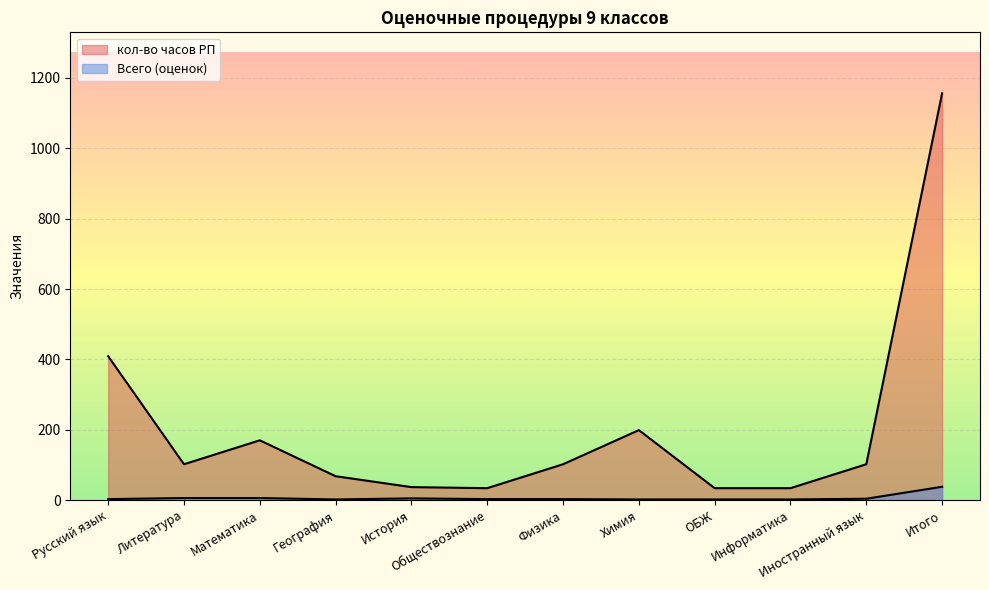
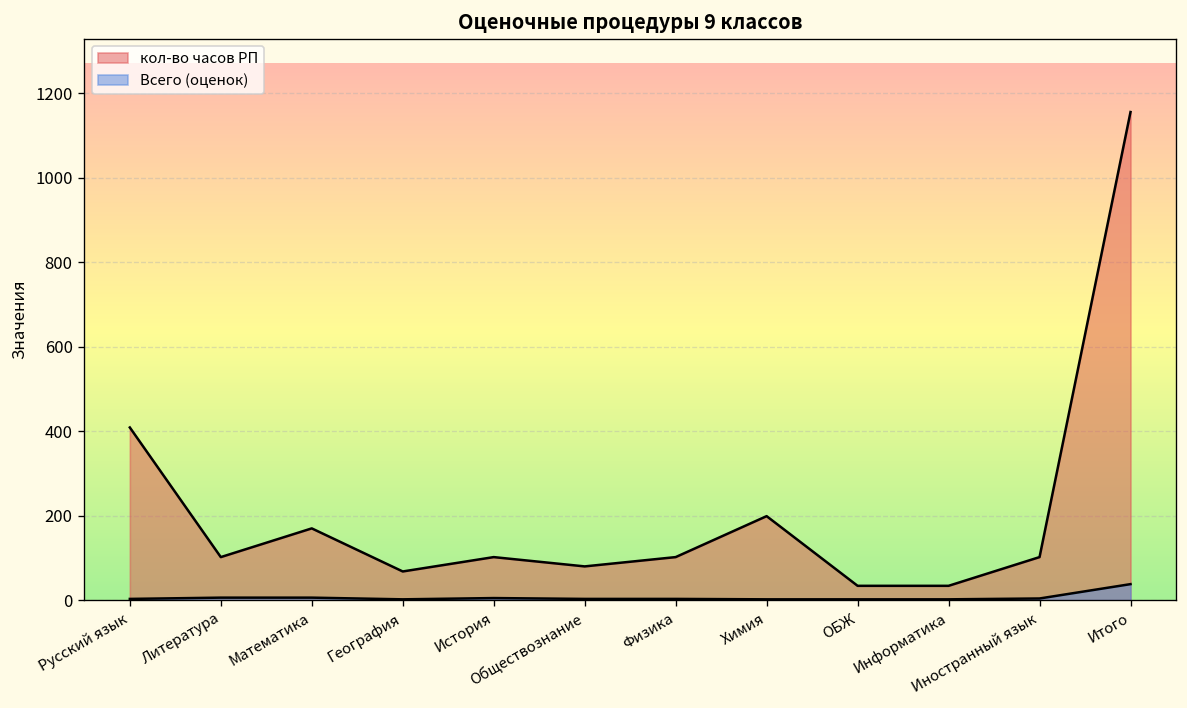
  {
    "кол-во часов РП": {
      "Русский язык": 410,
      "Литература": 100,
      "Математика": 170,
      "География": 70,
-     "История": 40,
-     "Обществознание": 30,
+     "История": 100,
+     "Обществознание": 80,
      "Физика": 100,
      "Химия": 200,
      "ОБЖ": 30,
      "Информатика": 30,
      "Иностранный язык": 100,
      "Итого": 1160
    },
    "Всего (оценок)": {
      "Русский язык": 0,
      "Литература": 10,
      "Математика": 10,
      "География": 0,
      "История": 10,
      "Обществознание": 0,
      "Физика": 0,
      "Химия": 0,
      "ОБЖ": 0,
      "Информатика": 0,
      "Иностранный язык": 0,
      "Итого": 40
    }
  }
